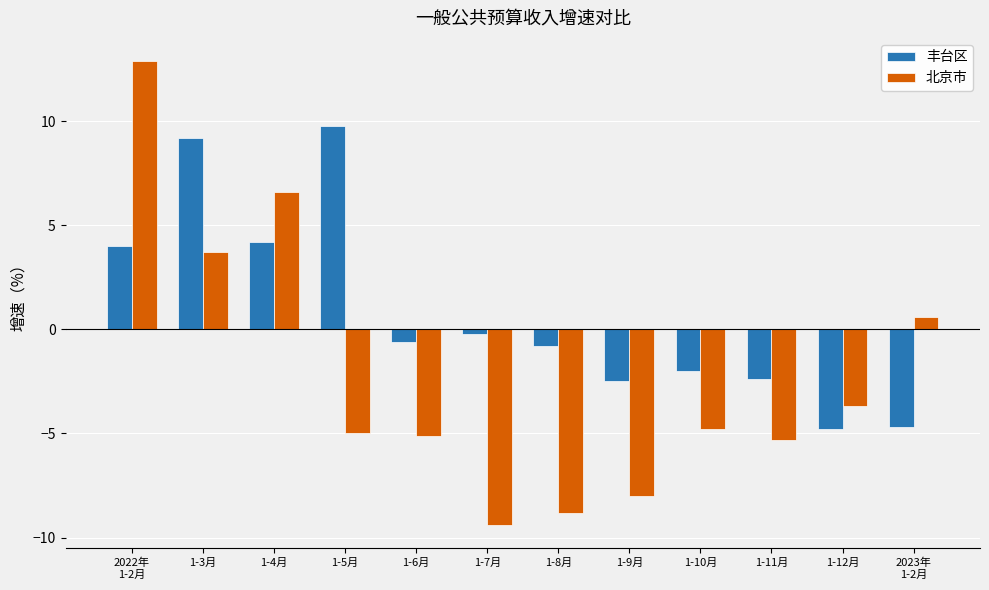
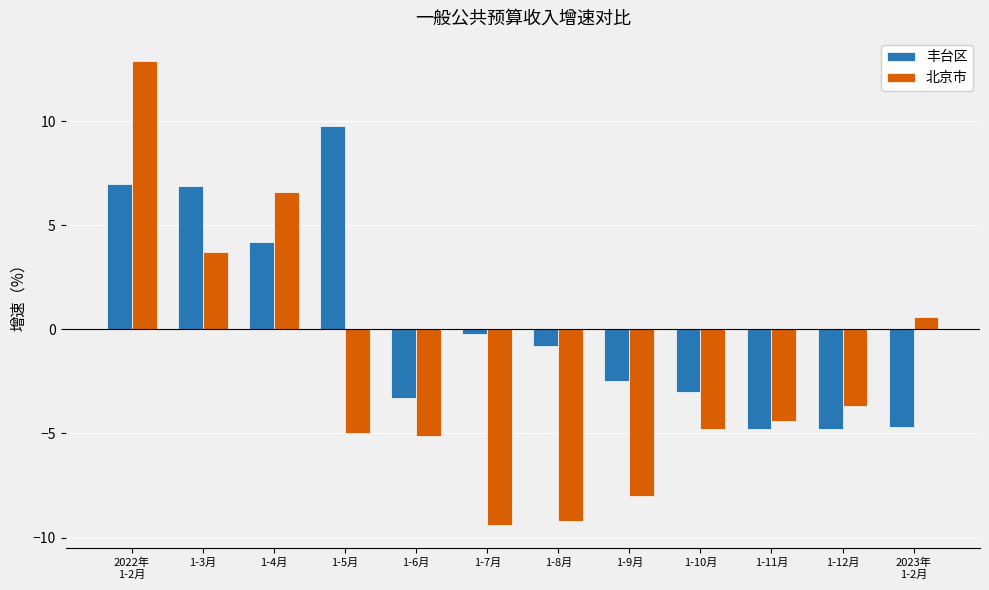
  {
    "丰台区": {
-     "2022年 1-2月": 4,
-     "1-3月": 9.2,
+     "2022年 1-2月": 7,
+     "1-3月": 6.9,
      "1-4月": 4.2,
      "1-5月": 9.8,
-     "1-6月": -0.6,
+     "1-6月": -3.3,
      "1-7月": -0.2,
      "1-8月": -0.8,
      "1-9月": -2.5,
-     "1-10月": -2,
-     "1-11月": -2.4,
+     "1-10月": -3,
+     "1-11月": -4.8,
      "1-12月": -4.8,
      "2023年 1-2月": -4.7
    },
    "北京市": {
      "2022年 1-2月": 12.9,
      "1-3月": 3.7,
      "1-4月": 6.6,
      "1-5月": -5.0,
      "1-6月": -5.1,
      "1-7月": -9.4,
-     "1-8月": -8.8,
+     "1-8月": -9.2,
      "1-9月": -8.0,
      "1-10月": -4.8,
-     "1-11月": -5.3,
+     "1-11月": -4.4,
      "1-12月": -3.7,
      "2023年 1-2月": 0.6
    }
  }
